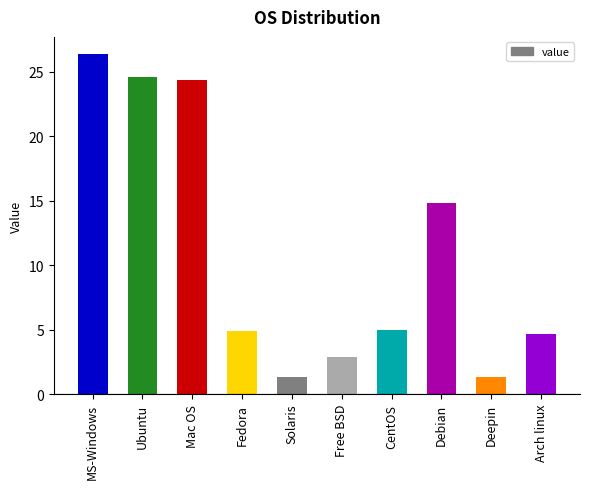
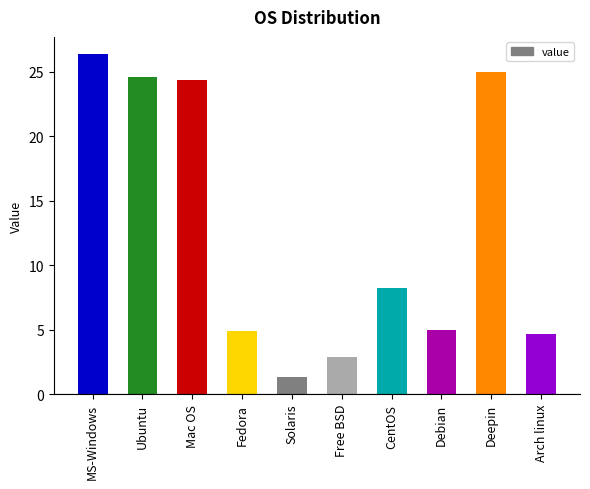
  {
    "MS-Windows": 26.4,
    "Ubuntu": 24.6,
    "Mac OS": 24.4,
    "Fedora": 4.9,
    "Solaris": 1.3,
    "Free BSD": 2.9,
-   "CentOS": 5.0,
-   "Debian": 14.8,
-   "Deepin": 1.3,
+   "CentOS": 8.2,
+   "Debian": 5.0,
+   "Deepin": 25.0,
    "Arch linux": 4.7
  }
